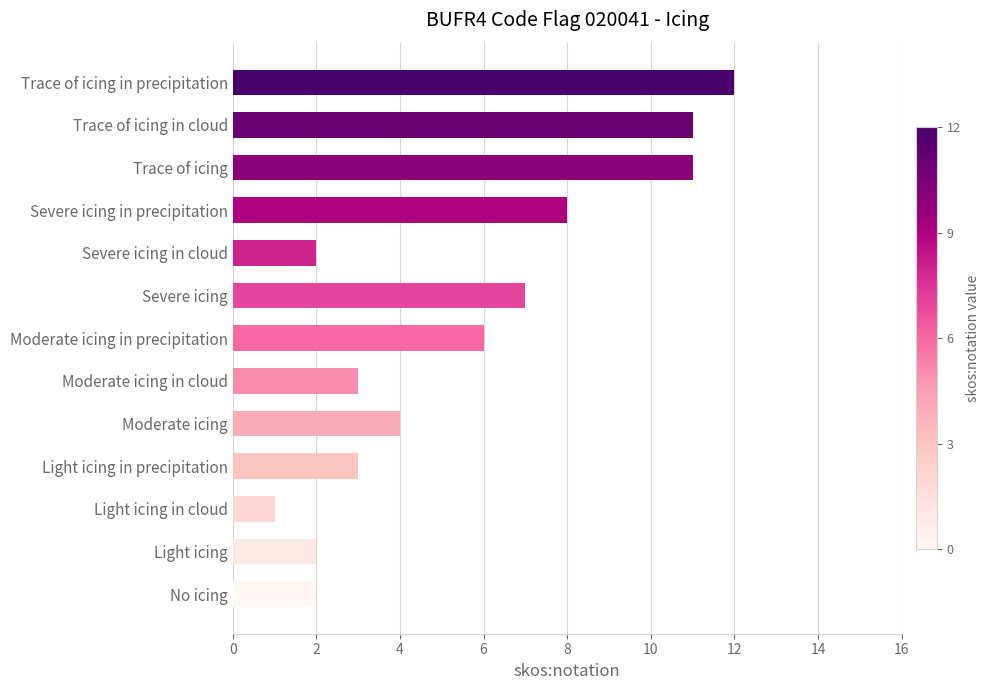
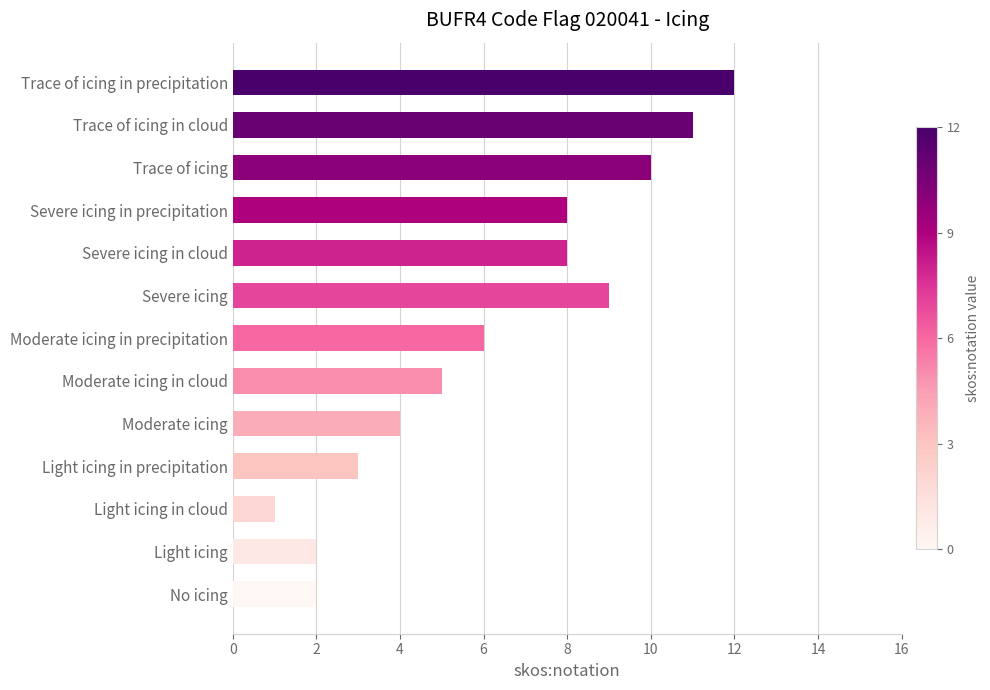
  {
    "Trace of icing in precipitation": 12,
    "Trace of icing in cloud": 11,
-   "Trace of icing": 11,
+   "Trace of icing": 10,
    "Severe icing in precipitation": 8,
-   "Severe icing in cloud": 2,
-   "Severe icing": 7,
+   "Severe icing in cloud": 8,
+   "Severe icing": 9,
    "Moderate icing in precipitation": 6,
-   "Moderate icing in cloud": 3,
+   "Moderate icing in cloud": 5,
    "Moderate icing": 4,
    "Light icing in precipitation": 3,
    "Light icing in cloud": 1,
    "Light icing": 2,
    "No icing": 2
  }
